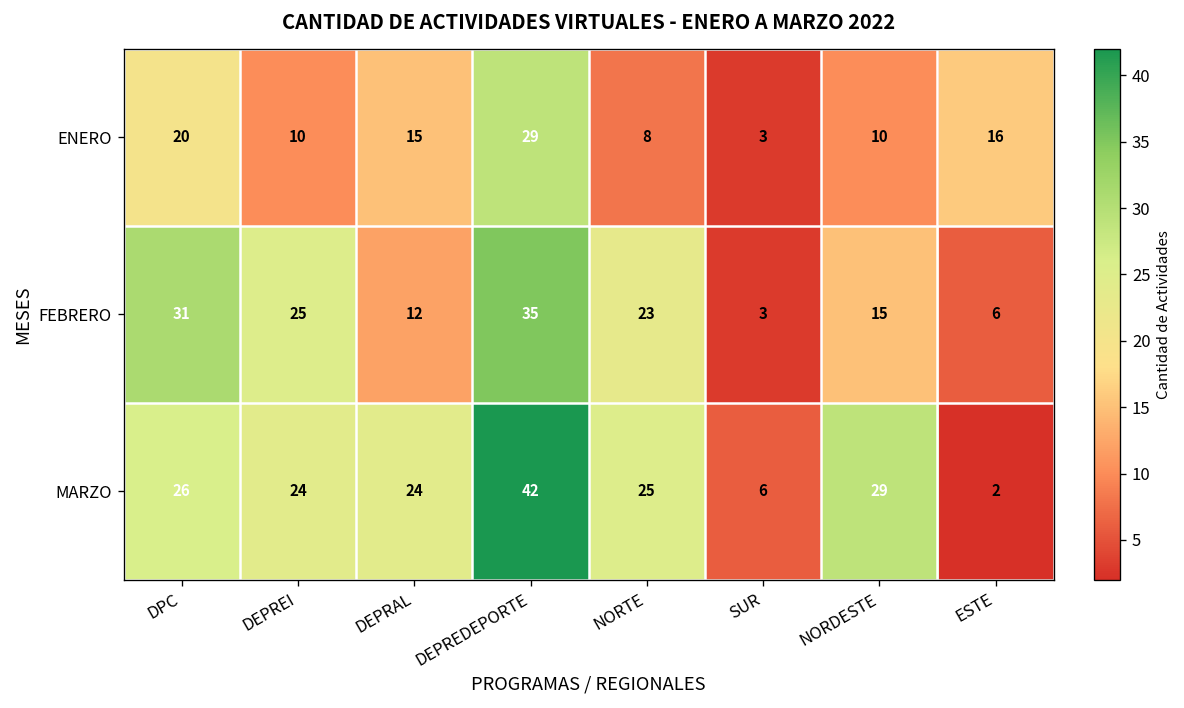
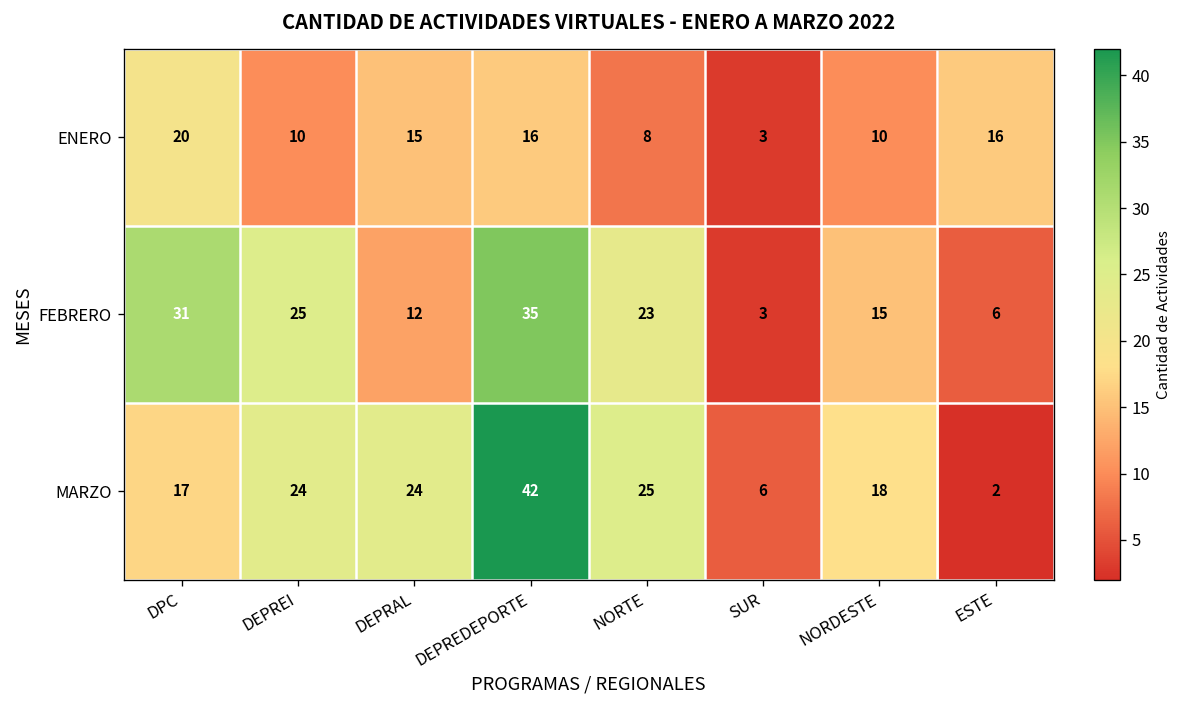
  {
    "ENERO": {
      "DPC": 20,
      "DEPREI": 10,
      "DEPRAL": 15,
-     "DEPREDEPORTE": 29,
+     "DEPREDEPORTE": 16,
      "NORTE": 8,
      "SUR": 3,
      "NORDESTE": 10,
      "ESTE": 16
    },
    "FEBRERO": {
      "DPC": 31,
      "DEPREI": 25,
      "DEPRAL": 12,
      "DEPREDEPORTE": 35,
      "NORTE": 23,
      "SUR": 3,
      "NORDESTE": 15,
      "ESTE": 6
    },
    "MARZO": {
-     "DPC": 26,
+     "DPC": 17,
      "DEPREI": 24,
      "DEPRAL": 24,
      "DEPREDEPORTE": 42,
      "NORTE": 25,
      "SUR": 6,
-     "NORDESTE": 29,
+     "NORDESTE": 18,
      "ESTE": 2
    }
  }
